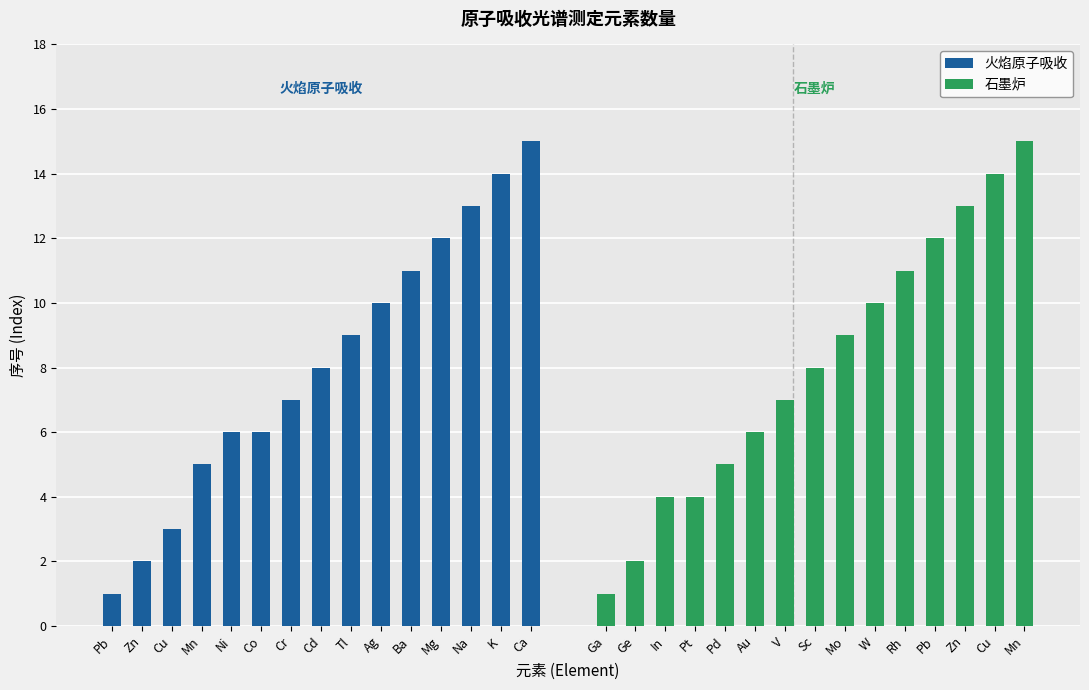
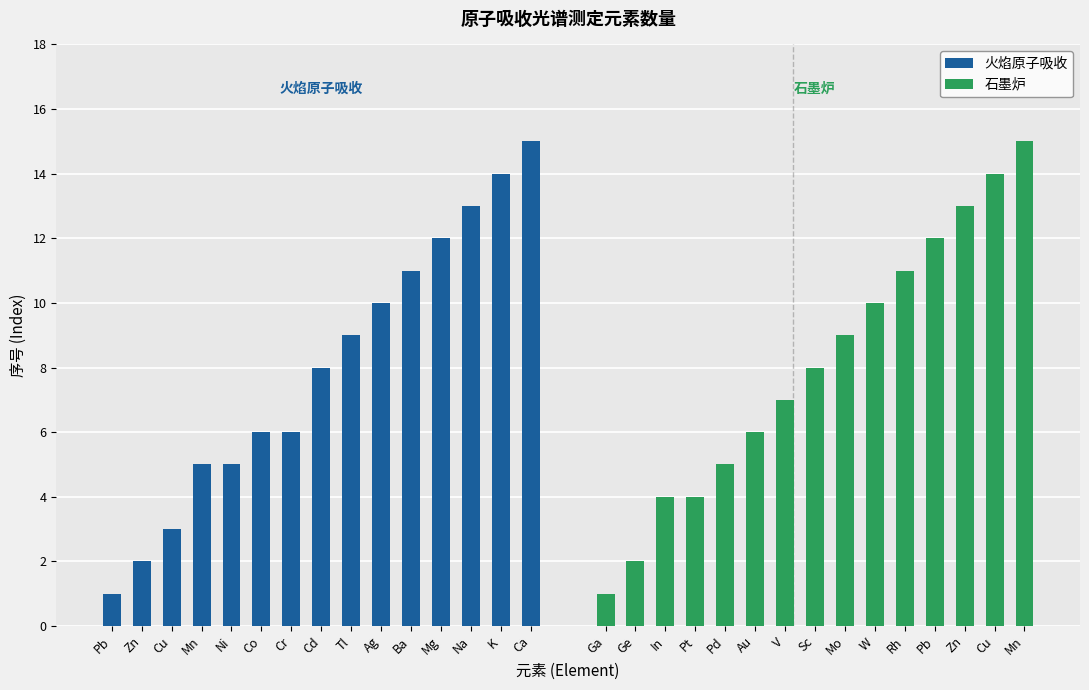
  {
    "火焰原子吸收": {
      "Pb": 1,
      "Zn": 2,
      "Cu": 3,
      "Mn": 5,
-     "Ni": 6,
+     "Ni": 5,
      "Co": 6,
-     "Cr": 7,
+     "Cr": 6,
      "Cd": 8,
      "Tl": 9,
      "Ag": 10,
      "Ba": 11,
      "Mg": 12,
      "Na": 13,
      "K": 14,
      "Ca": 15
    },
    "石墨炉": {
      "Ga": 1,
      "Ge": 2,
      "In": 4,
      "Pt": 4,
      "Pd": 5,
      "Au": 6,
      "V": 7,
      "Sc": 8,
      "Mo": 9,
      "W": 10,
      "Rh": 11,
      "Pb": 12,
      "Zn": 13,
      "Cu": 14,
      "Mn": 15
    }
  }
